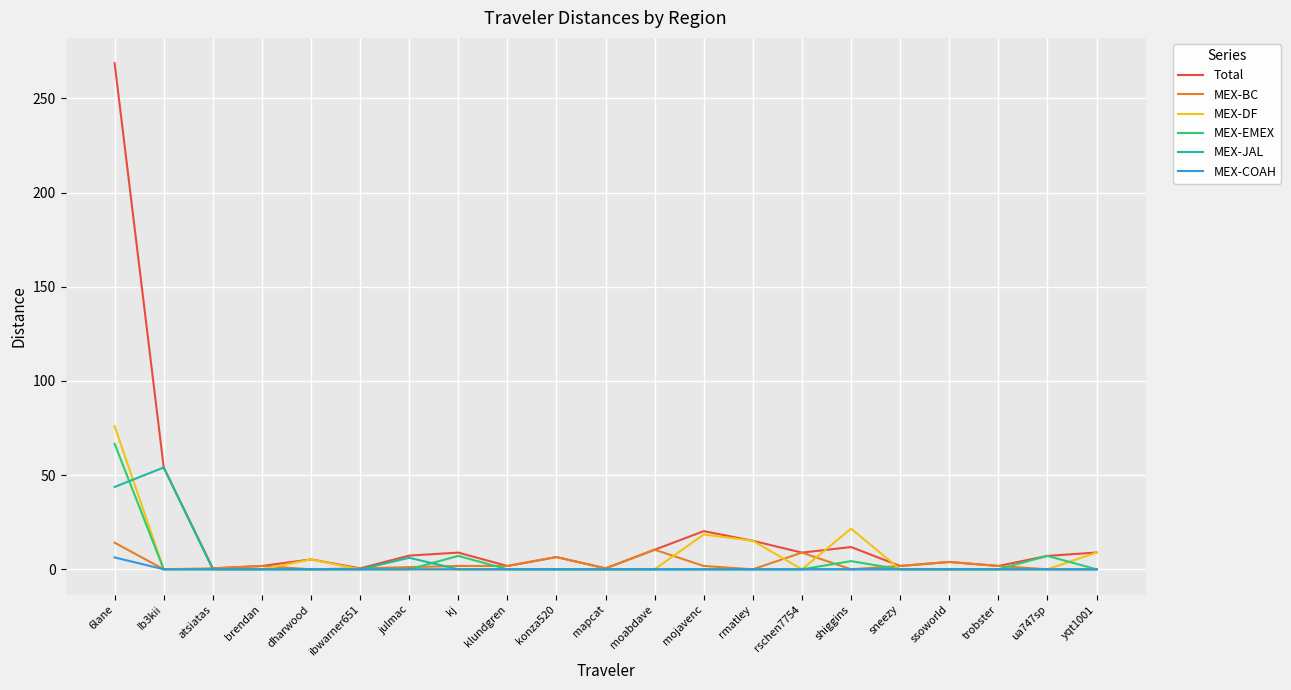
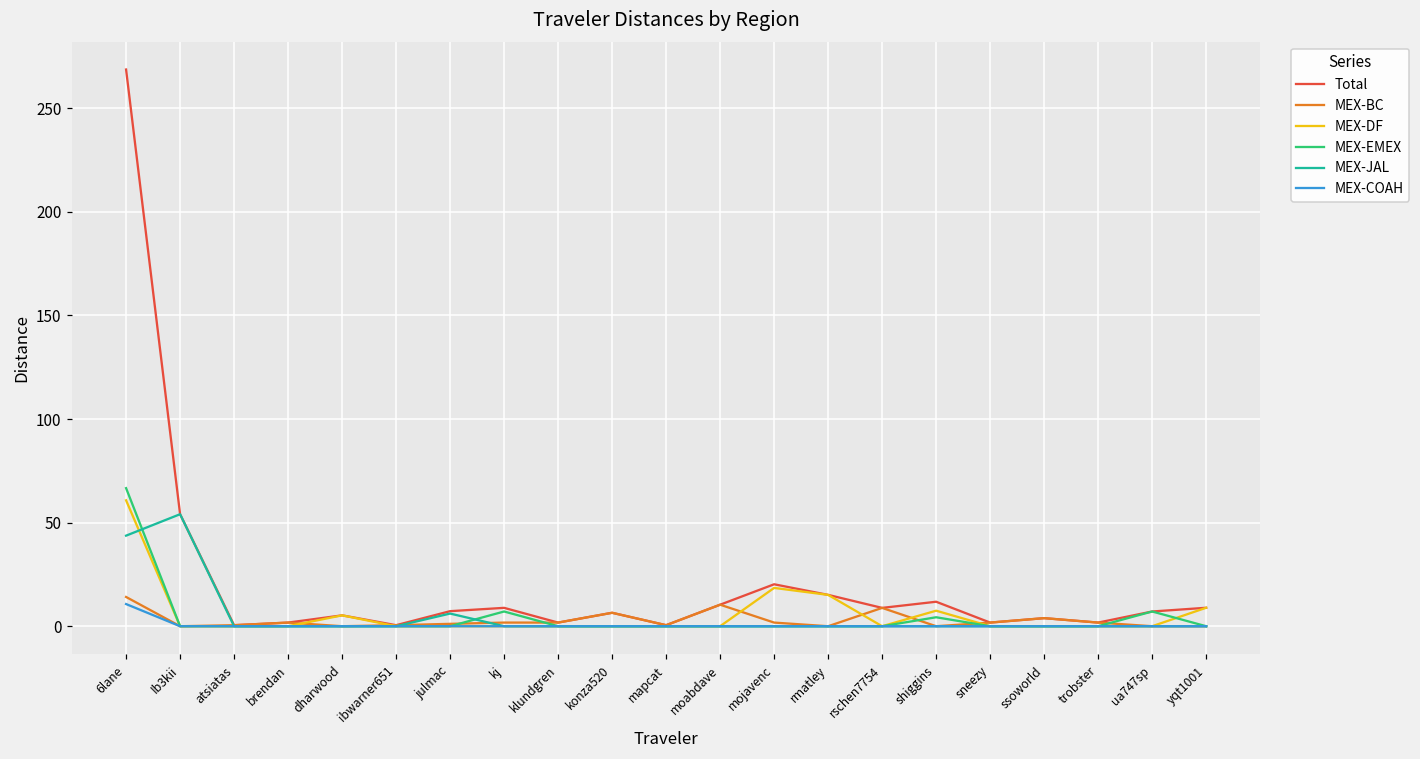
  {
    "MEX-DF": {
-     "6lane": 76,
+     "6lane": 61,
      "mojavenc": 18,
-     "shiggins": 22
+     "shiggins": 7
    },
    "MEX-COAH": {
-     "6lane": 6
+     "6lane": 11
    }
  }
